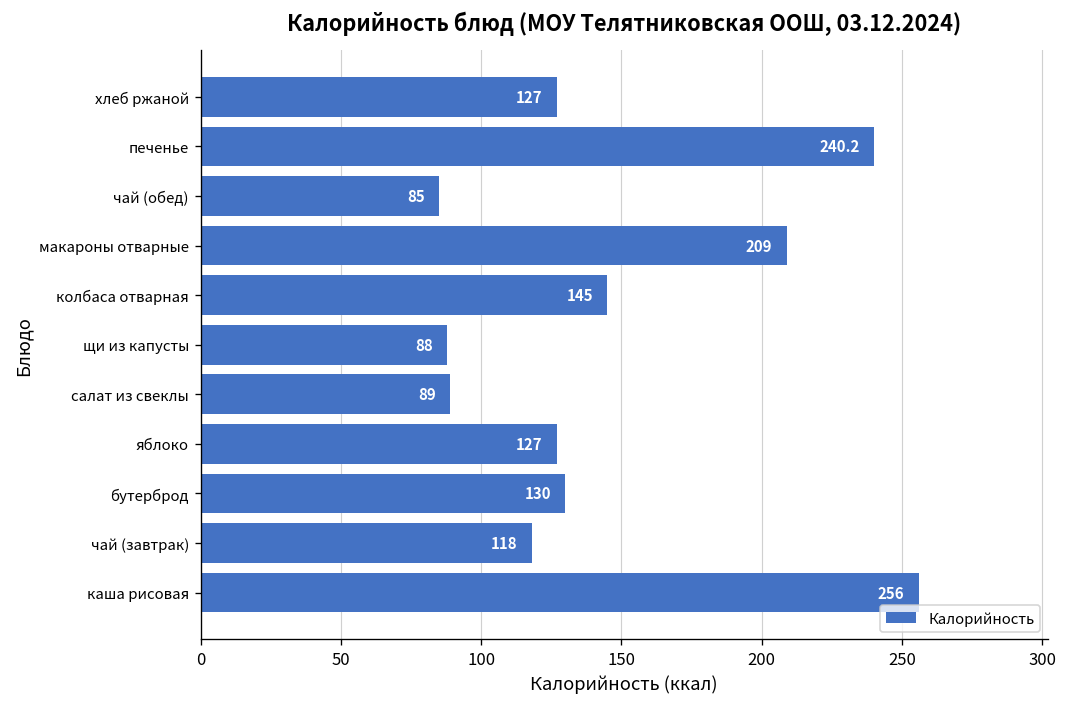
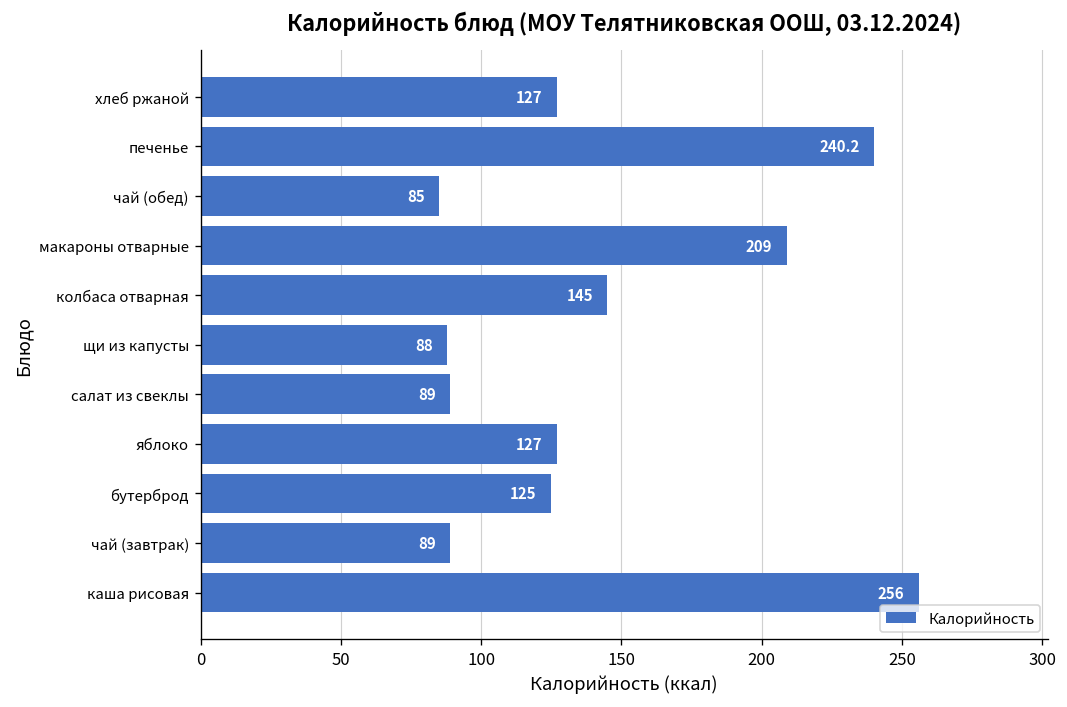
  {
    "хлеб ржаной": 127,
    "печенье": 240.2,
    "чай (обед)": 85,
    "макароны отварные": 209,
    "колбаса отварная": 145,
    "щи из капусты": 88,
    "салат из свеклы": 89,
    "яблоко": 127,
-   "бутерброд": 130,
-   "чай (завтрак)": 118,
+   "бутерброд": 125,
+   "чай (завтрак)": 89,
    "каша рисовая": 256
  }
